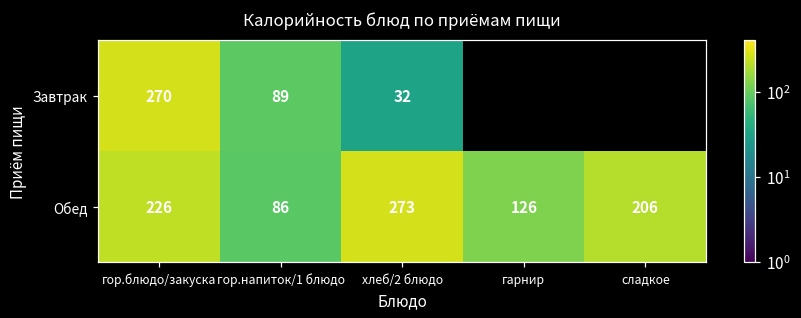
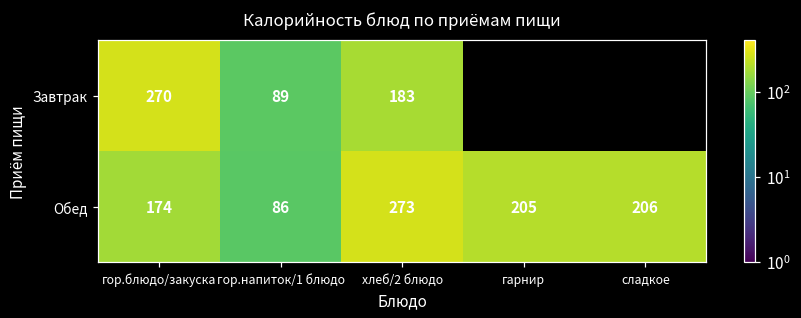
  {
    "Завтрак": {
      "гор.блюдо/закуска": 270,
      "гор.напиток/1 блюдо": 89,
-     "хлеб/2 блюдо": 32
+     "хлеб/2 блюдо": 183
    },
    "Обед": {
-     "гор.блюдо/закуска": 226,
+     "гор.блюдо/закуска": 174,
      "гор.напиток/1 блюдо": 86,
      "хлеб/2 блюдо": 273,
-     "гарнир": 126,
+     "гарнир": 205,
      "сладкое": 206
    }
  }
